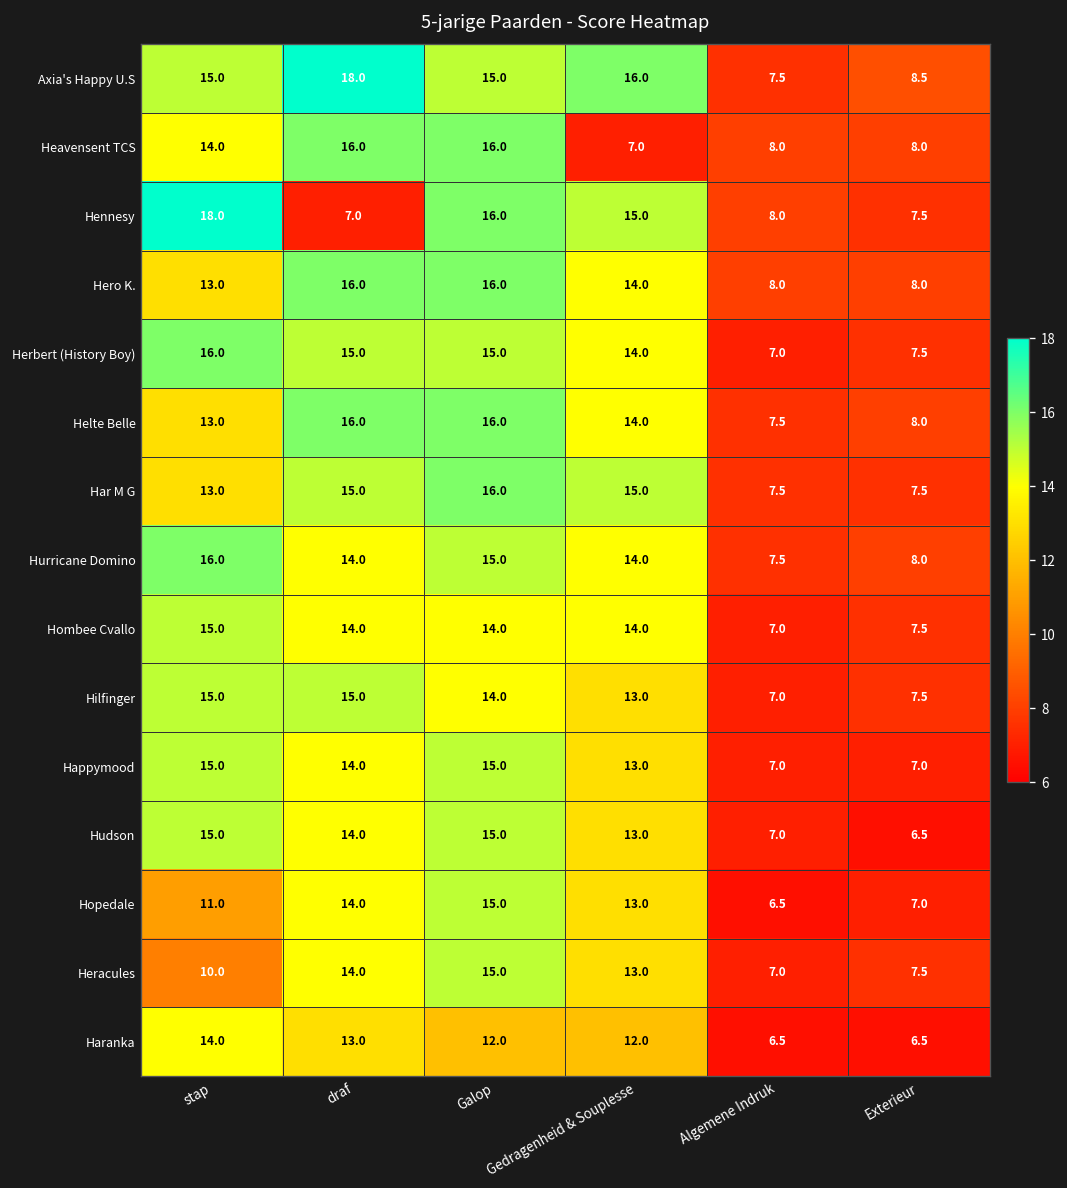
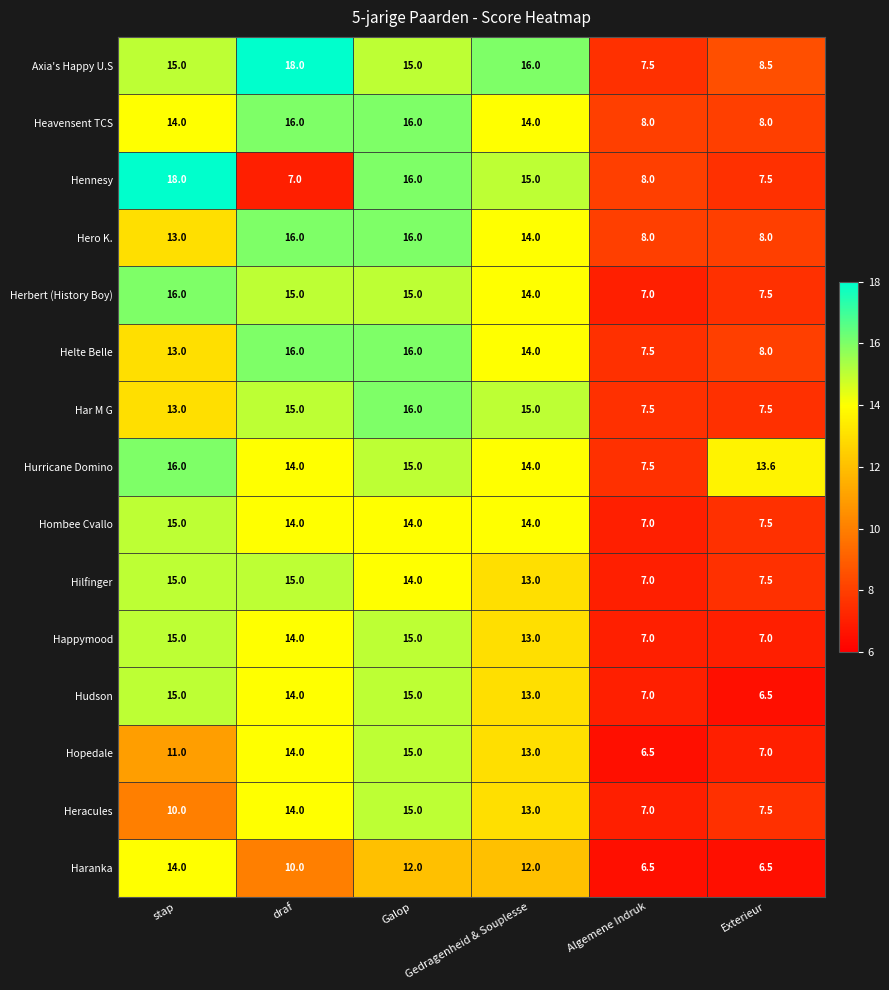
  {
    "Axia's Happy U.S": {
      "stap": 15.0,
      "draf": 18.0,
      "Galop": 15.0,
      "Gedragenheid & Souplesse": 16.0,
      "Algemene Indruk": 7.5,
      "Exterieur": 8.5
    },
    "Heavensent TCS": {
      "stap": 14.0,
      "draf": 16.0,
      "Galop": 16.0,
-     "Gedragenheid & Souplesse": 7.0,
+     "Gedragenheid & Souplesse": 14.0,
      "Algemene Indruk": 8.0,
      "Exterieur": 8.0
    },
    "Hennesy": {
      "stap": 18.0,
      "draf": 7.0,
      "Galop": 16.0,
      "Gedragenheid & Souplesse": 15.0,
      "Algemene Indruk": 8.0,
      "Exterieur": 7.5
    },
    "Hero K.": {
      "stap": 13.0,
      "draf": 16.0,
      "Galop": 16.0,
      "Gedragenheid & Souplesse": 14.0,
      "Algemene Indruk": 8.0,
      "Exterieur": 8.0
    },
    "Herbert (History Boy)": {
      "stap": 16.0,
      "draf": 15.0,
      "Galop": 15.0,
      "Gedragenheid & Souplesse": 14.0,
      "Algemene Indruk": 7.0,
      "Exterieur": 7.5
    },
    "Helte Belle": {
      "stap": 13.0,
      "draf": 16.0,
      "Galop": 16.0,
      "Gedragenheid & Souplesse": 14.0,
      "Algemene Indruk": 7.5,
      "Exterieur": 8.0
    },
    "Har M G": {
      "stap": 13.0,
      "draf": 15.0,
      "Galop": 16.0,
      "Gedragenheid & Souplesse": 15.0,
      "Algemene Indruk": 7.5,
      "Exterieur": 7.5
    },
    "Hurricane Domino": {
      "stap": 16.0,
      "draf": 14.0,
      "Galop": 15.0,
      "Gedragenheid & Souplesse": 14.0,
      "Algemene Indruk": 7.5,
-     "Exterieur": 8.0
+     "Exterieur": 13.6
    },
    "Hombee Cvallo": {
      "stap": 15.0,
      "draf": 14.0,
      "Galop": 14.0,
      "Gedragenheid & Souplesse": 14.0,
      "Algemene Indruk": 7.0,
      "Exterieur": 7.5
    },
    "Hilfinger": {
      "stap": 15.0,
      "draf": 15.0,
      "Galop": 14.0,
      "Gedragenheid & Souplesse": 13.0,
      "Algemene Indruk": 7.0,
      "Exterieur": 7.5
    },
    "Happymood": {
      "stap": 15.0,
      "draf": 14.0,
      "Galop": 15.0,
      "Gedragenheid & Souplesse": 13.0,
      "Algemene Indruk": 7.0,
      "Exterieur": 7.0
    },
    "Hudson": {
      "stap": 15.0,
      "draf": 14.0,
      "Galop": 15.0,
      "Gedragenheid & Souplesse": 13.0,
      "Algemene Indruk": 7.0,
      "Exterieur": 6.5
    },
    "Hopedale": {
      "stap": 11.0,
      "draf": 14.0,
      "Galop": 15.0,
      "Gedragenheid & Souplesse": 13.0,
      "Algemene Indruk": 6.5,
      "Exterieur": 7.0
    },
    "Heracules": {
      "stap": 10.0,
      "draf": 14.0,
      "Galop": 15.0,
      "Gedragenheid & Souplesse": 13.0,
      "Algemene Indruk": 7.0,
      "Exterieur": 7.5
    },
    "Haranka": {
      "stap": 14.0,
-     "draf": 13.0,
+     "draf": 10.0,
      "Galop": 12.0,
      "Gedragenheid & Souplesse": 12.0,
      "Algemene Indruk": 6.5,
      "Exterieur": 6.5
    }
  }
